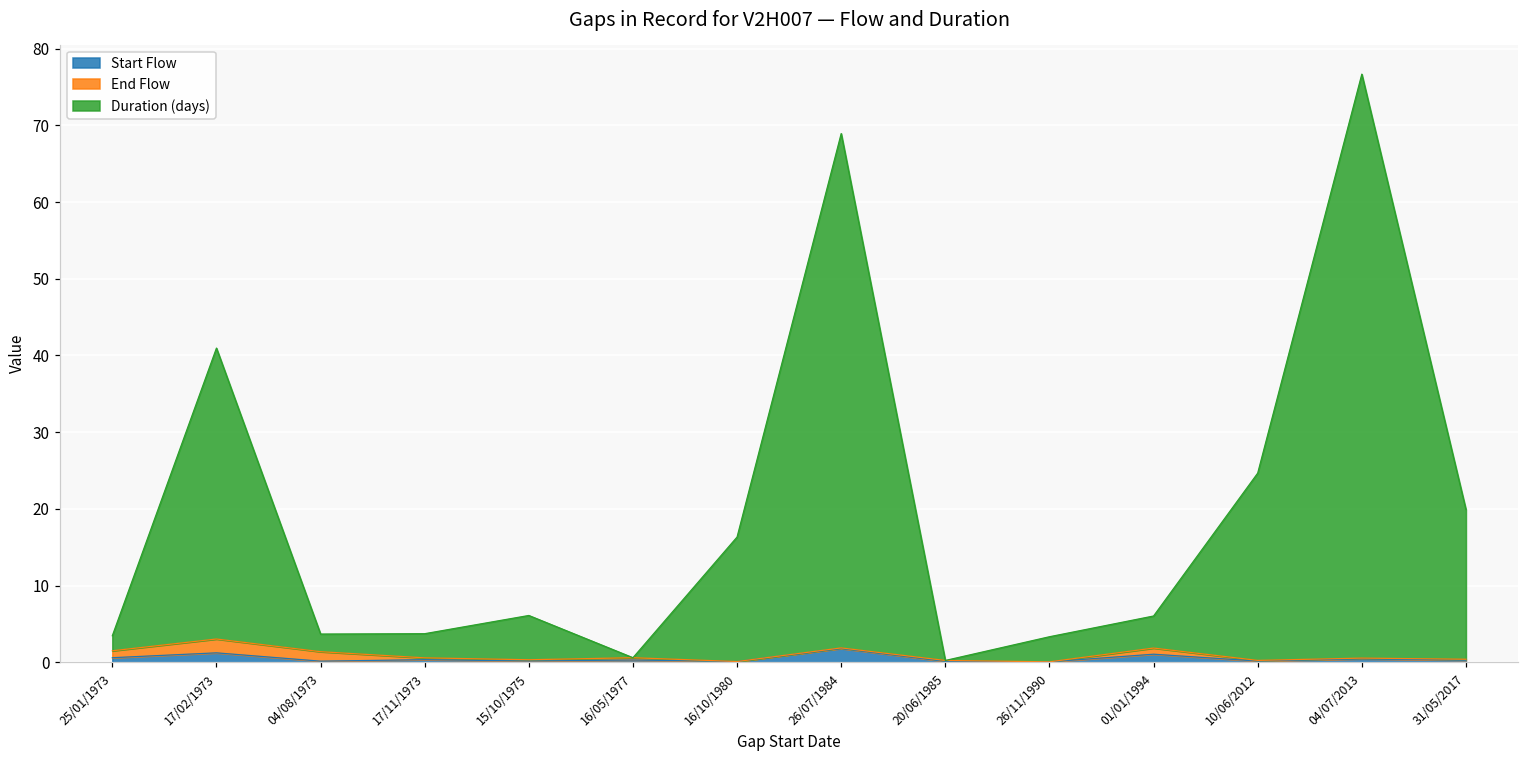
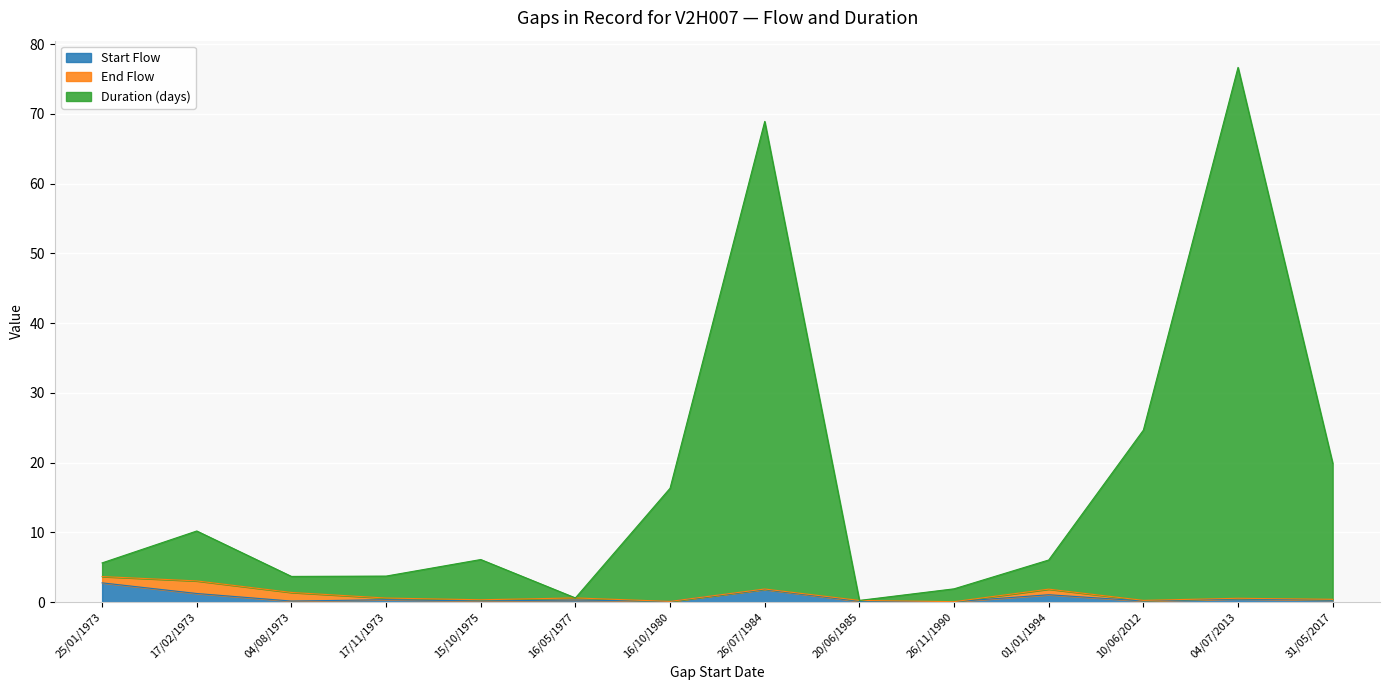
  {
    "Start Flow": {
-     "25/01/1973": 1,
+     "25/01/1973": 3,
      "17/02/1973": 1,
      "04/08/1973": 0,
      "01/01/1994": 1
    },
    "End Flow": {
      "25/01/1973": 1,
      "17/02/1973": 2,
      "04/08/1973": 1,
      "01/01/1994": 1
    },
    "Duration (days)": {
      "25/01/1973": 2,
-     "17/02/1973": 38,
+     "17/02/1973": 7,
      "04/08/1973": 2,
      "17/11/1973": 3,
      "15/10/1975": 6,
      "16/10/1980": 16,
      "26/07/1984": 67,
-     "26/11/1990": 3,
+     "26/11/1990": 2,
      "01/01/1994": 4,
      "10/06/2012": 24,
      "04/07/2013": 76,
      "31/05/2017": 20
    }
  }
